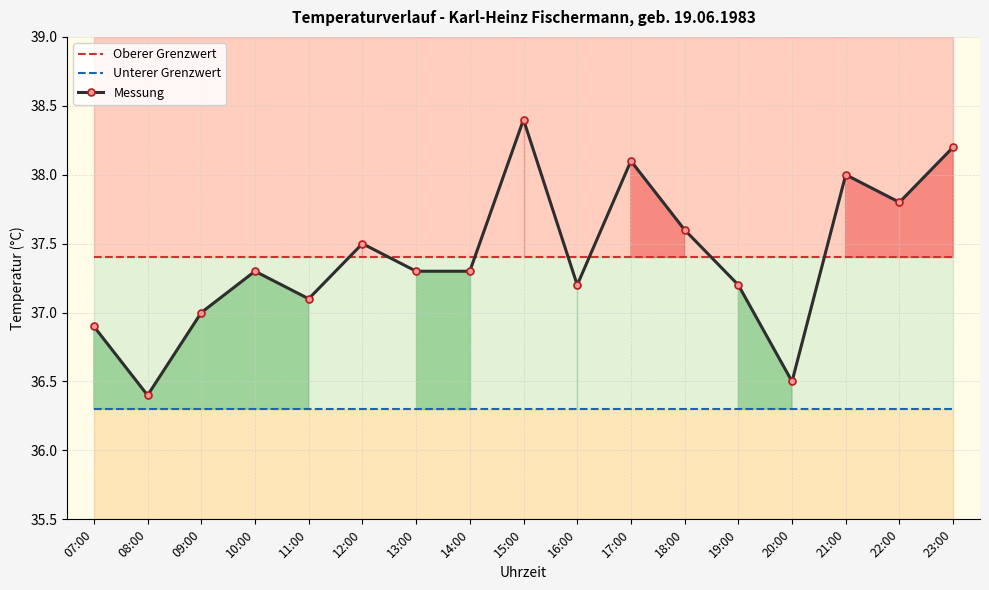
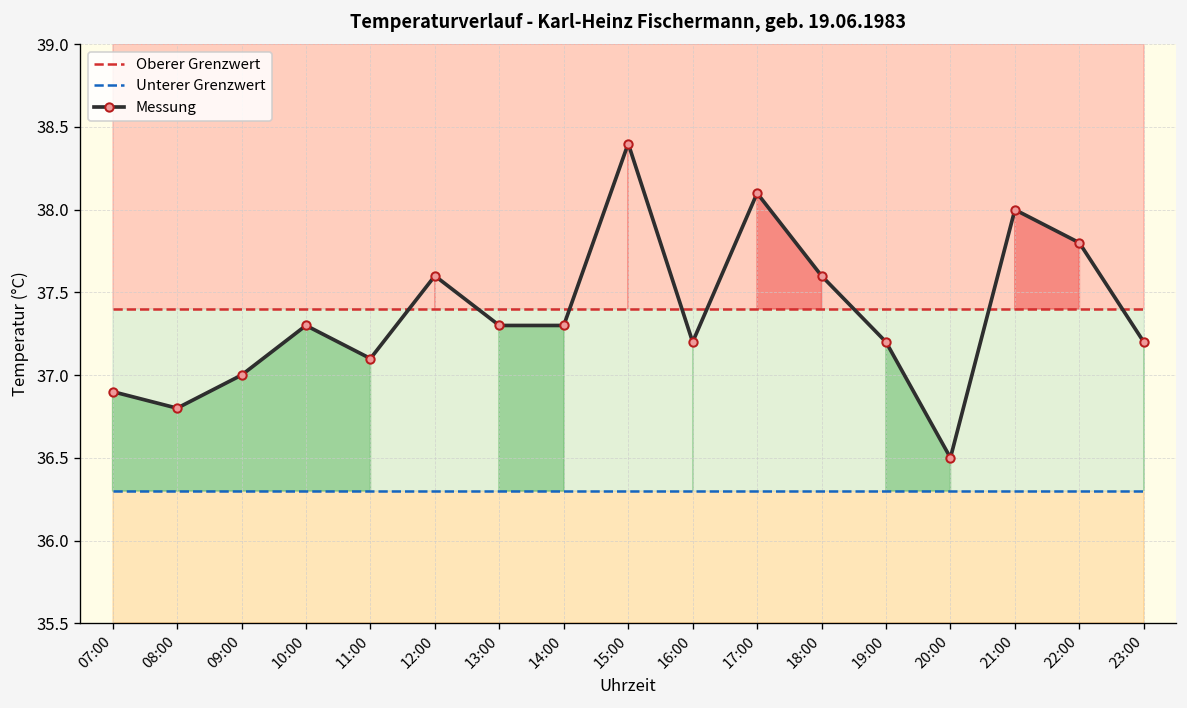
  {
    "Unterer Grenzwert": {
      "07:00": 36.3,
      "08:00": 36.3,
      "09:00": 36.3,
      "10:00": 36.3,
      "11:00": 36.3,
      "12:00": 36.3,
      "13:00": 36.3,
      "14:00": 36.3,
      "15:00": 36.3,
      "16:00": 36.3,
      "17:00": 36.3,
      "18:00": 36.3,
      "19:00": 36.3,
      "20:00": 36.3,
      "21:00": 36.3,
      "22:00": 36.3,
      "23:00": 36.3
    },
    "Messung": {
      "07:00": 36.9,
-     "08:00": 36.4,
+     "08:00": 36.8,
      "09:00": 37.0,
      "10:00": 37.3,
      "11:00": 37.1,
-     "12:00": 37.5,
+     "12:00": 37.6,
      "13:00": 37.3,
      "14:00": 37.3,
      "15:00": 38.4,
      "16:00": 37.2,
      "17:00": 38.1,
      "18:00": 37.6,
      "19:00": 37.2,
      "20:00": 36.5,
      "21:00": 38.0,
      "22:00": 37.8,
-     "23:00": 38.2
+     "23:00": 37.2
    }
  }
